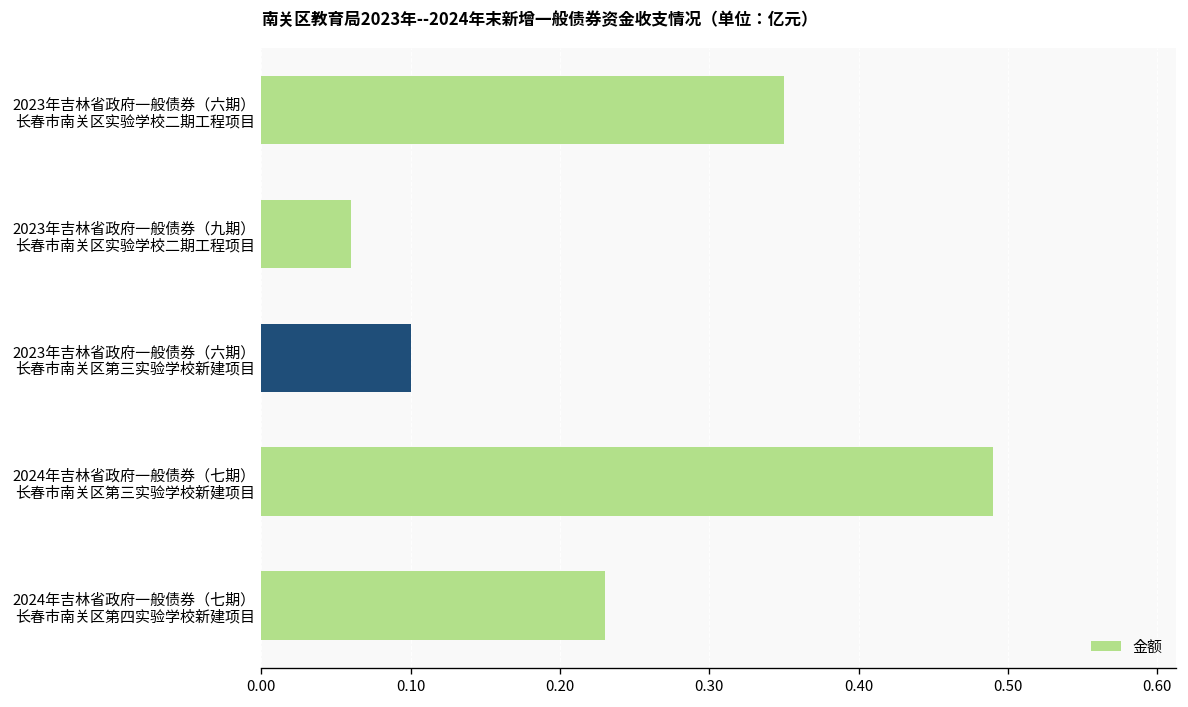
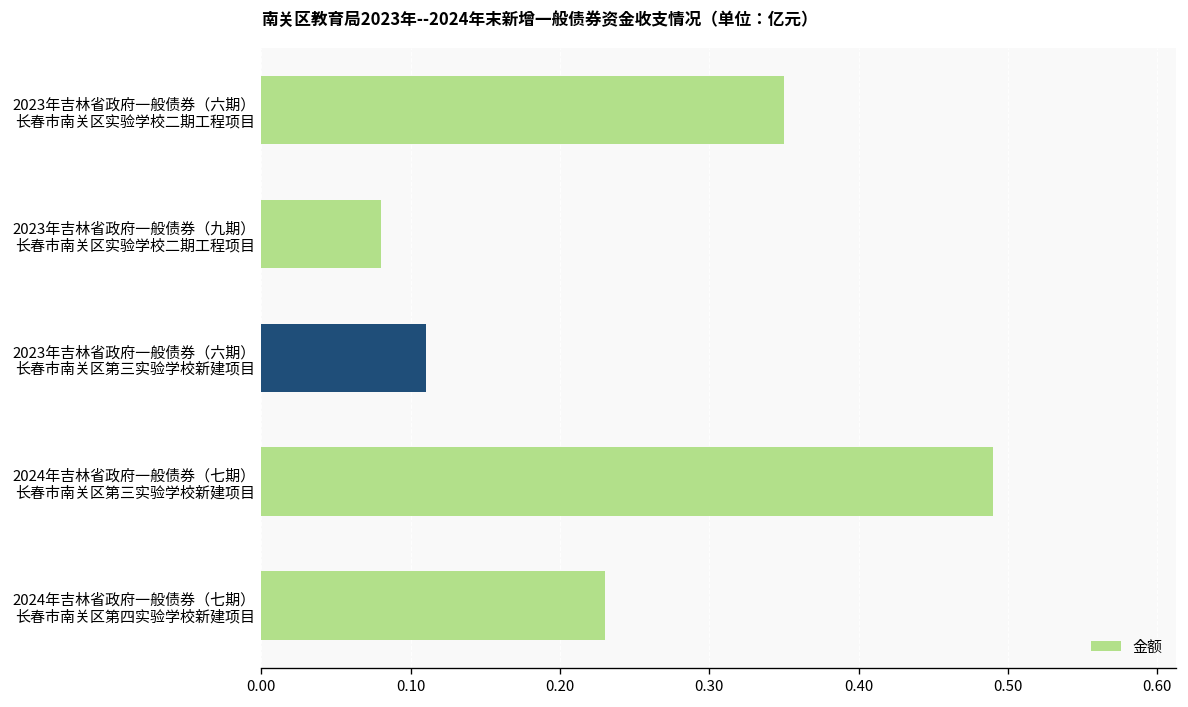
  {
    "2023年吉林省政府一般债券（六期） 长春市南关区实验学校二期工程项目": 0.35,
-   "2023年吉林省政府一般债券（九期） 长春市南关区实验学校二期工程项目": 0.06,
-   "2023年吉林省政府一般债券（六期） 长春市南关区第三实验学校新建项目": 0.10,
+   "2023年吉林省政府一般债券（九期） 长春市南关区实验学校二期工程项目": 0.08,
+   "2023年吉林省政府一般债券（六期） 长春市南关区第三实验学校新建项目": 0.11,
    "2024年吉林省政府一般债券（七期） 长春市南关区第三实验学校新建项目": 0.49,
    "2024年吉林省政府一般债券（七期） 长春市南关区第四实验学校新建项目": 0.23
  }
